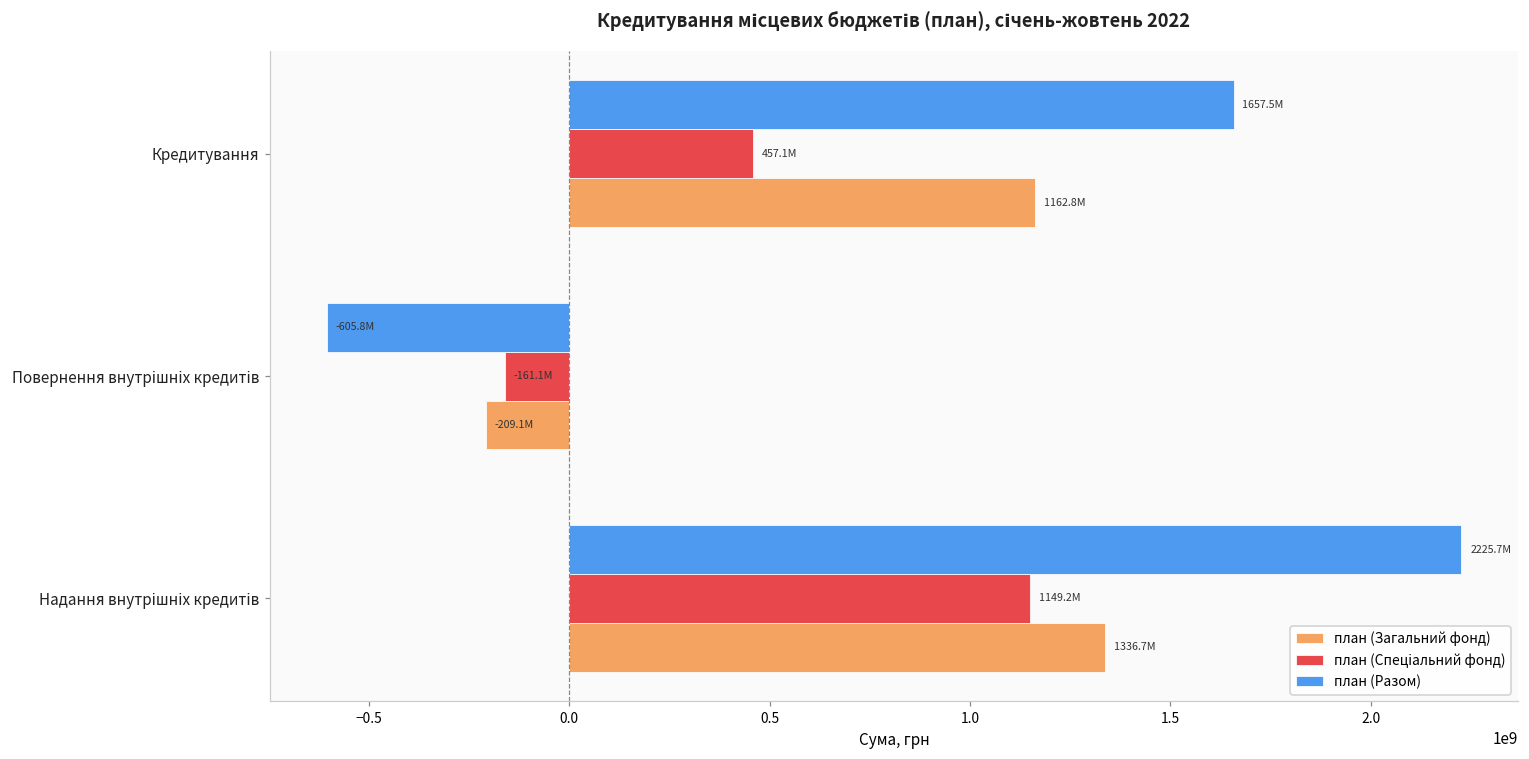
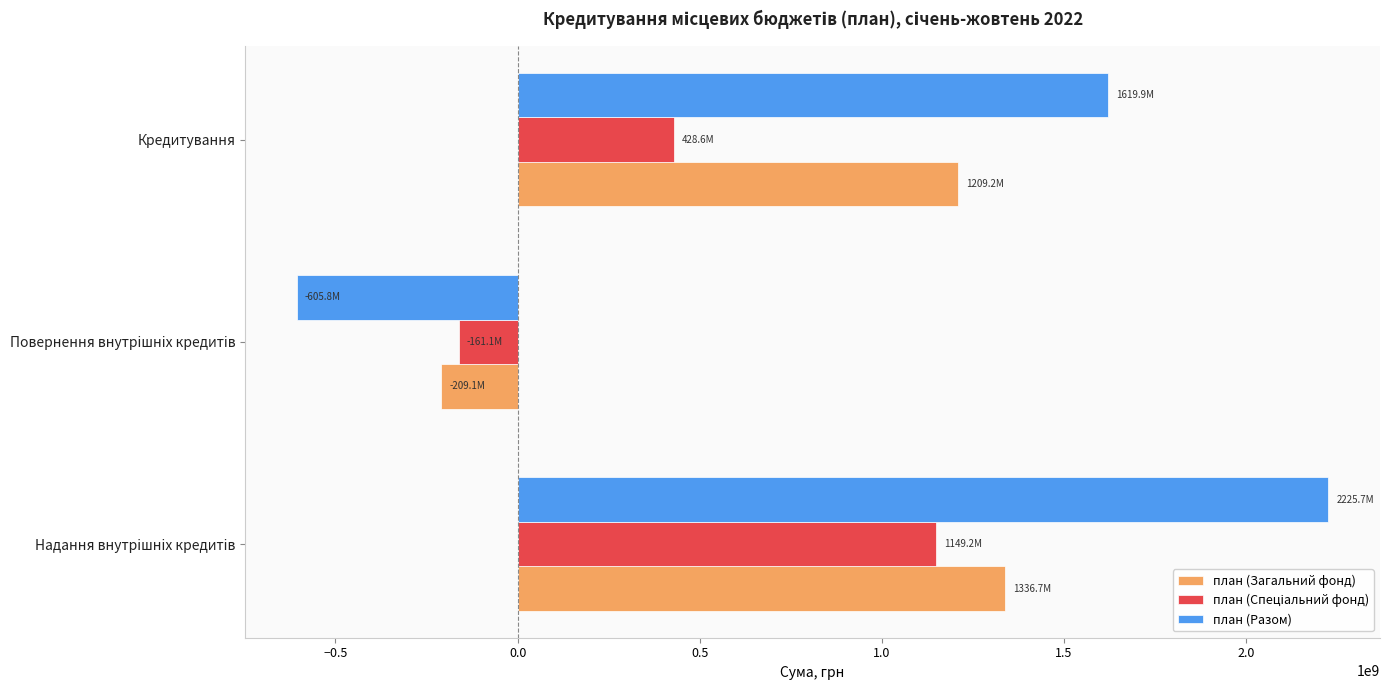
  {
    "план (Загальний фонд)": {
-     "Кредитування": "1162.8M",
+     "Кредитування": "1209.2M",
      "Повернення внутрішніх кредитів": "-209.1M",
      "Надання внутрішніх кредитів": "1336.7M"
    },
    "план (Спеціальний фонд)": {
-     "Кредитування": "457.1M",
+     "Кредитування": "428.6M",
      "Повернення внутрішніх кредитів": "-161.1M",
      "Надання внутрішніх кредитів": "1149.2M"
    },
    "план (Разом)": {
-     "Кредитування": "1657.5M",
+     "Кредитування": "1619.9M",
      "Повернення внутрішніх кредитів": "-605.8M",
      "Надання внутрішніх кредитів": "2225.7M"
    }
  }
